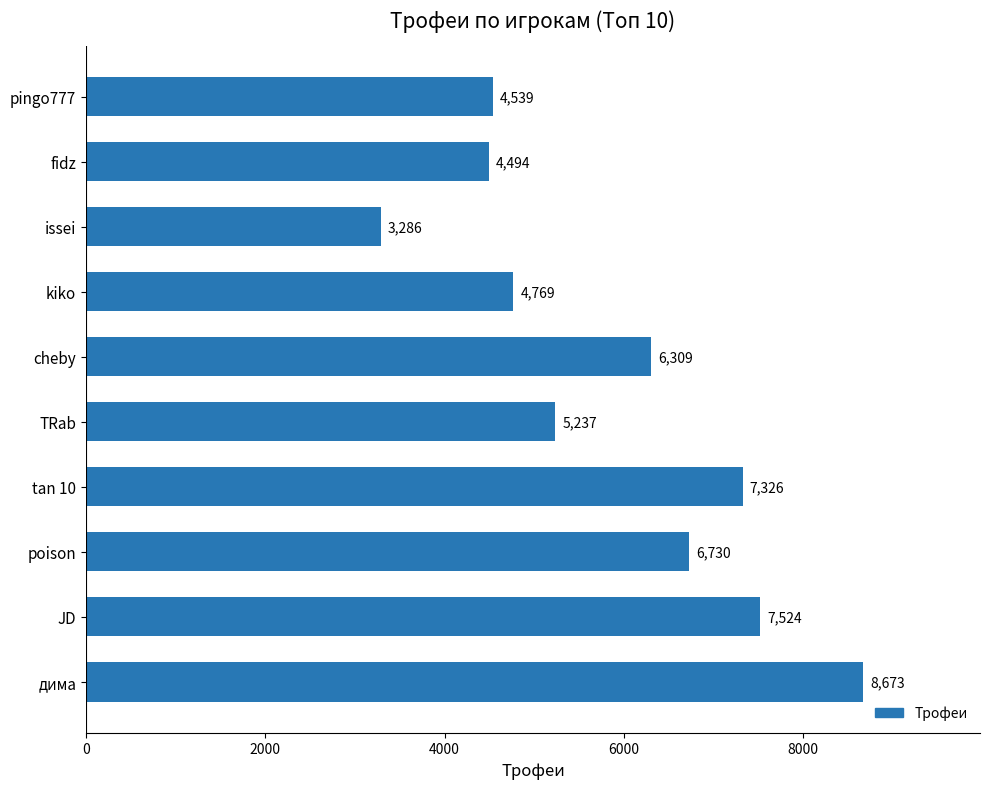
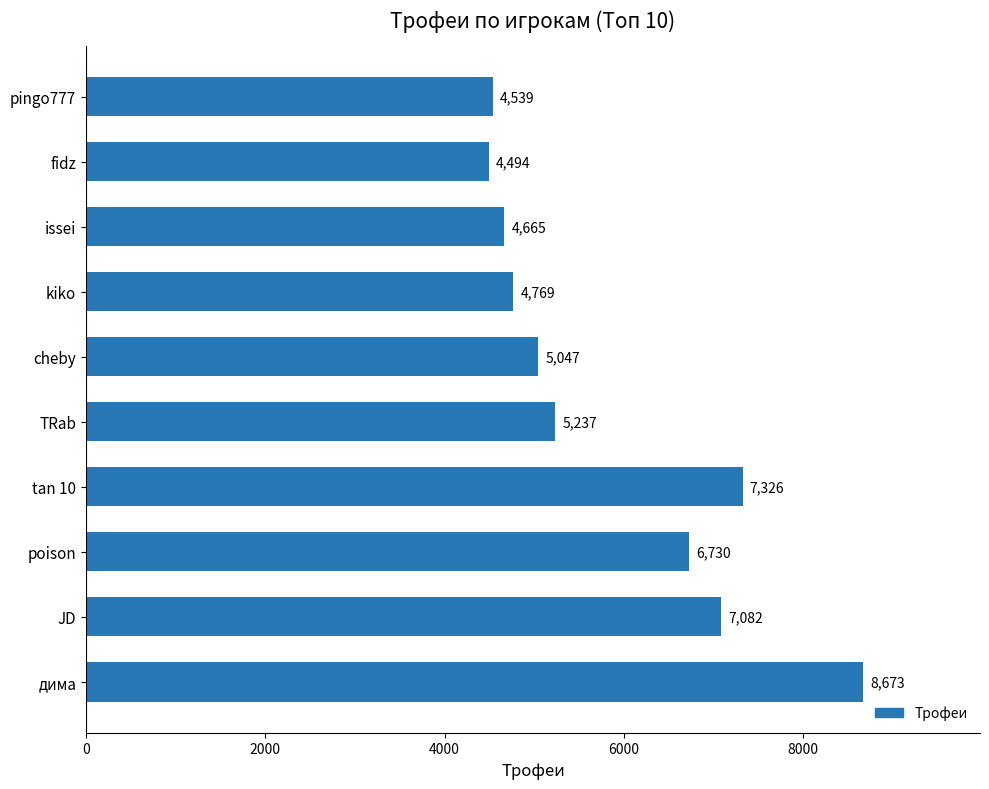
  {
    "pingo777": "4,539",
    "fidz": "4,494",
-   "issei": "3,286",
+   "issei": "4,665",
    "kiko": "4,769",
-   "cheby": "6,309",
+   "cheby": "5,047",
    "TRab": "5,237",
    "tan 10": "7,326",
    "poison": "6,730",
-   "JD": "7,524",
+   "JD": "7,082",
    "дима": "8,673"
  }
